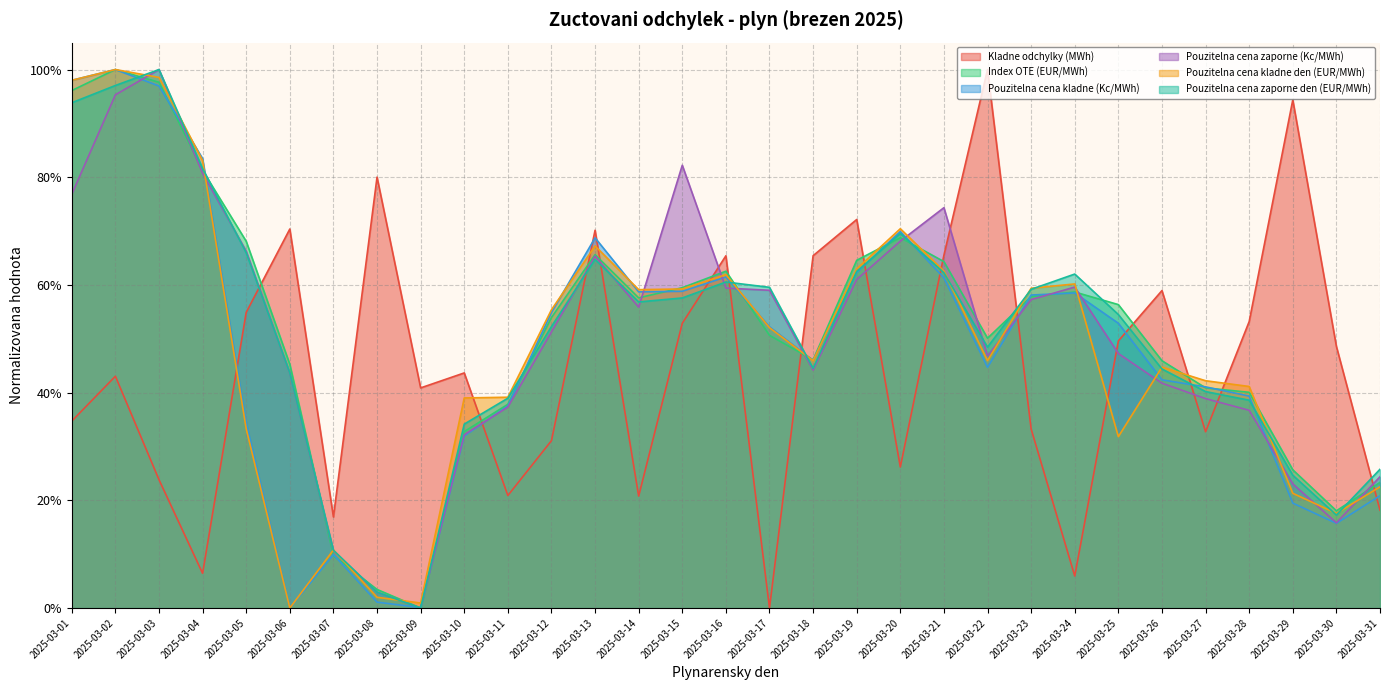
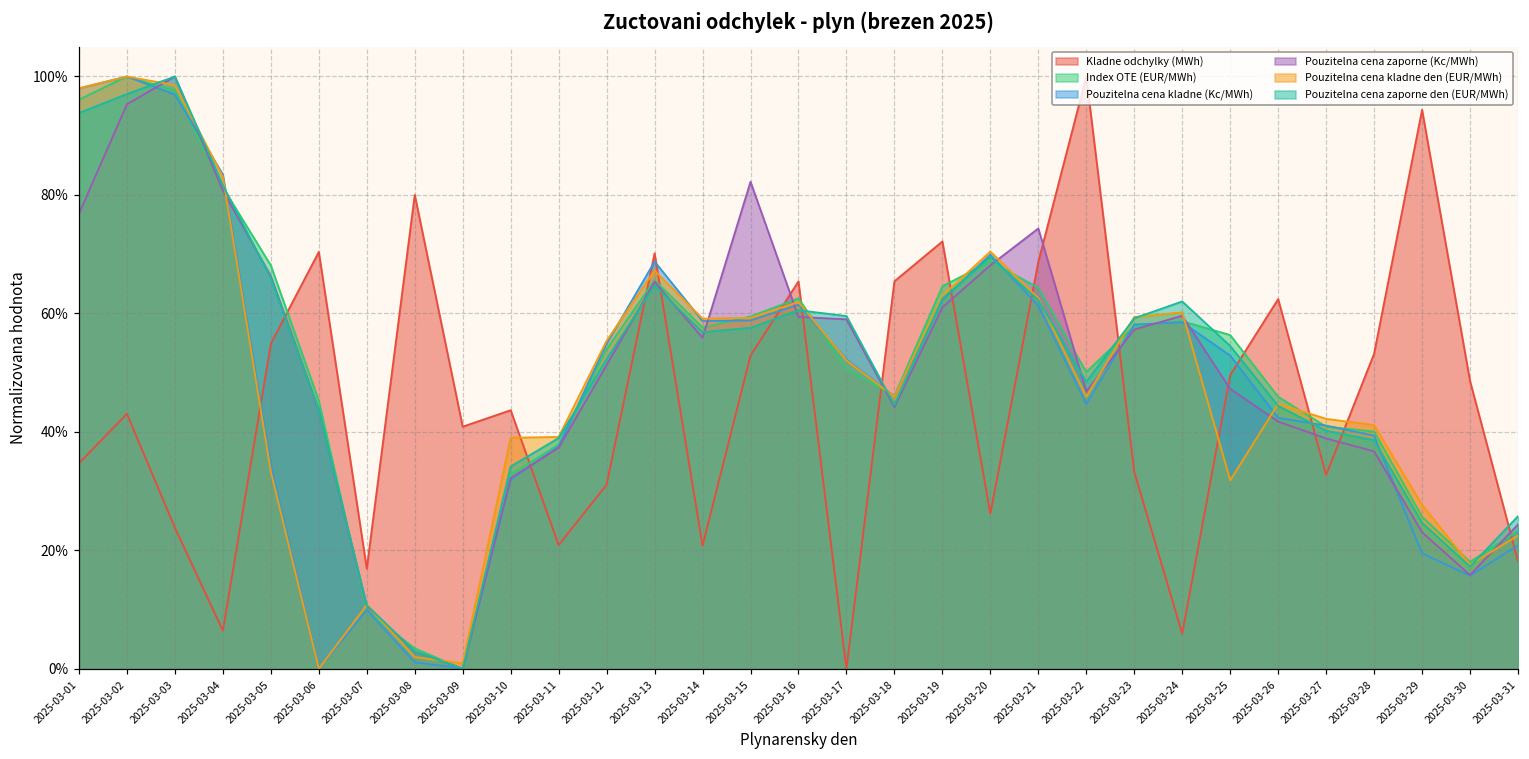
  {
    "Kladne odchylky (MWh)": {
      "2025-03-01": "35%",
      "2025-03-02": "43%",
      "2025-03-03": "24%",
      "2025-03-04": "6%",
      "2025-03-05": "55%",
      "2025-03-06": "70%",
      "2025-03-07": "17%",
      "2025-03-08": "80%",
      "2025-03-09": "41%",
      "2025-03-10": "44%",
      "2025-03-11": "21%",
      "2025-03-12": "31%",
      "2025-03-13": "70%",
      "2025-03-14": "21%",
      "2025-03-15": "53%",
      "2025-03-16": "65%",
      "2025-03-17": "0%",
      "2025-03-18": "65%",
      "2025-03-19": "72%",
      "2025-03-20": "26%",
-     "2025-03-21": "66%",
+     "2025-03-21": "69%",
      "2025-03-23": "33%",
      "2025-03-24": "6%",
      "2025-03-25": "50%",
-     "2025-03-26": "59%",
+     "2025-03-26": "62%",
      "2025-03-27": "33%",
      "2025-03-28": "53%",
      "2025-03-29": "94%",
      "2025-03-30": "49%",
      "2025-03-31": "18%"
    },
    "Pouzitelna cena zaporne (Kc/MWh)": {
      "2025-03-01": "77%",
      "2025-03-02": "95%",
      "2025-03-04": "81%",
      "2025-03-12": "51%",
      "2025-03-14": "56%",
      "2025-03-15": "82%",
      "2025-03-16": "59%",
      "2025-03-17": "59%",
      "2025-03-19": "61%",
      "2025-03-20": "68%",
      "2025-03-21": "74%",
      "2025-03-22": "47%",
      "2025-03-23": "57%",
      "2025-03-24": "60%",
      "2025-03-25": "47%",
      "2025-03-26": "42%",
      "2025-03-27": "39%",
      "2025-03-28": "37%",
      "2025-03-29": "23%",
      "2025-03-31": "24%"
    },
    "Pouzitelna cena kladne den (EUR/MWh)": {
      "2025-03-03": "99%",
      "2025-03-05": "33%",
      "2025-03-08": "2%",
      "2025-03-09": "1%",
      "2025-03-10": "39%",
      "2025-03-12": "55%",
      "2025-03-13": "67%",
      "2025-03-20": "70%",
      "2025-03-22": "46%",
      "2025-03-24": "60%",
      "2025-03-25": "32%",
      "2025-03-27": "42%",
      "2025-03-28": "41%",
-     "2025-03-29": "21%",
+     "2025-03-29": "28%",
      "2025-03-31": "23%"
    }
  }
